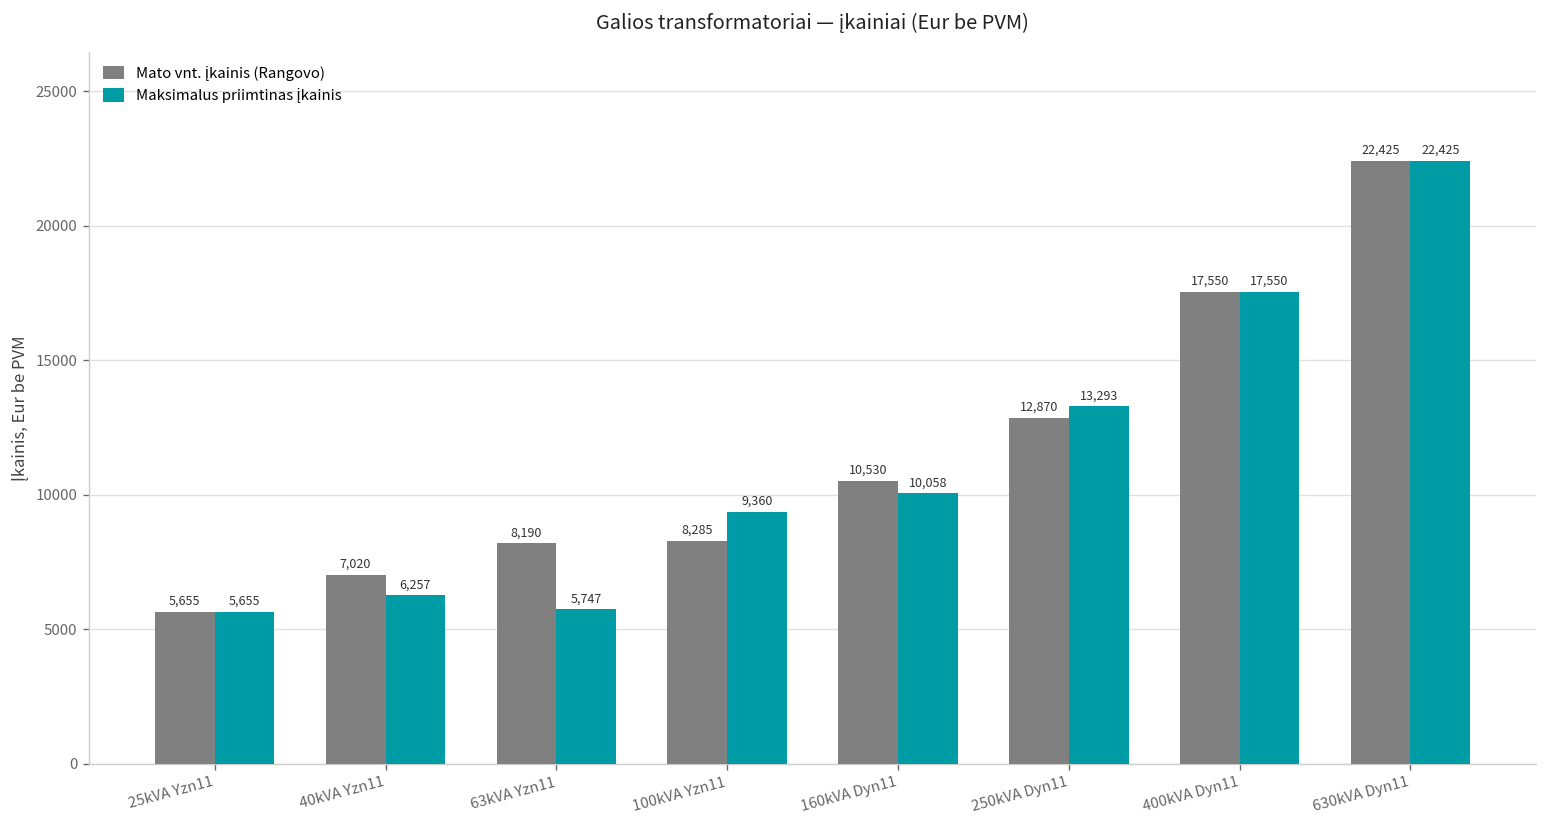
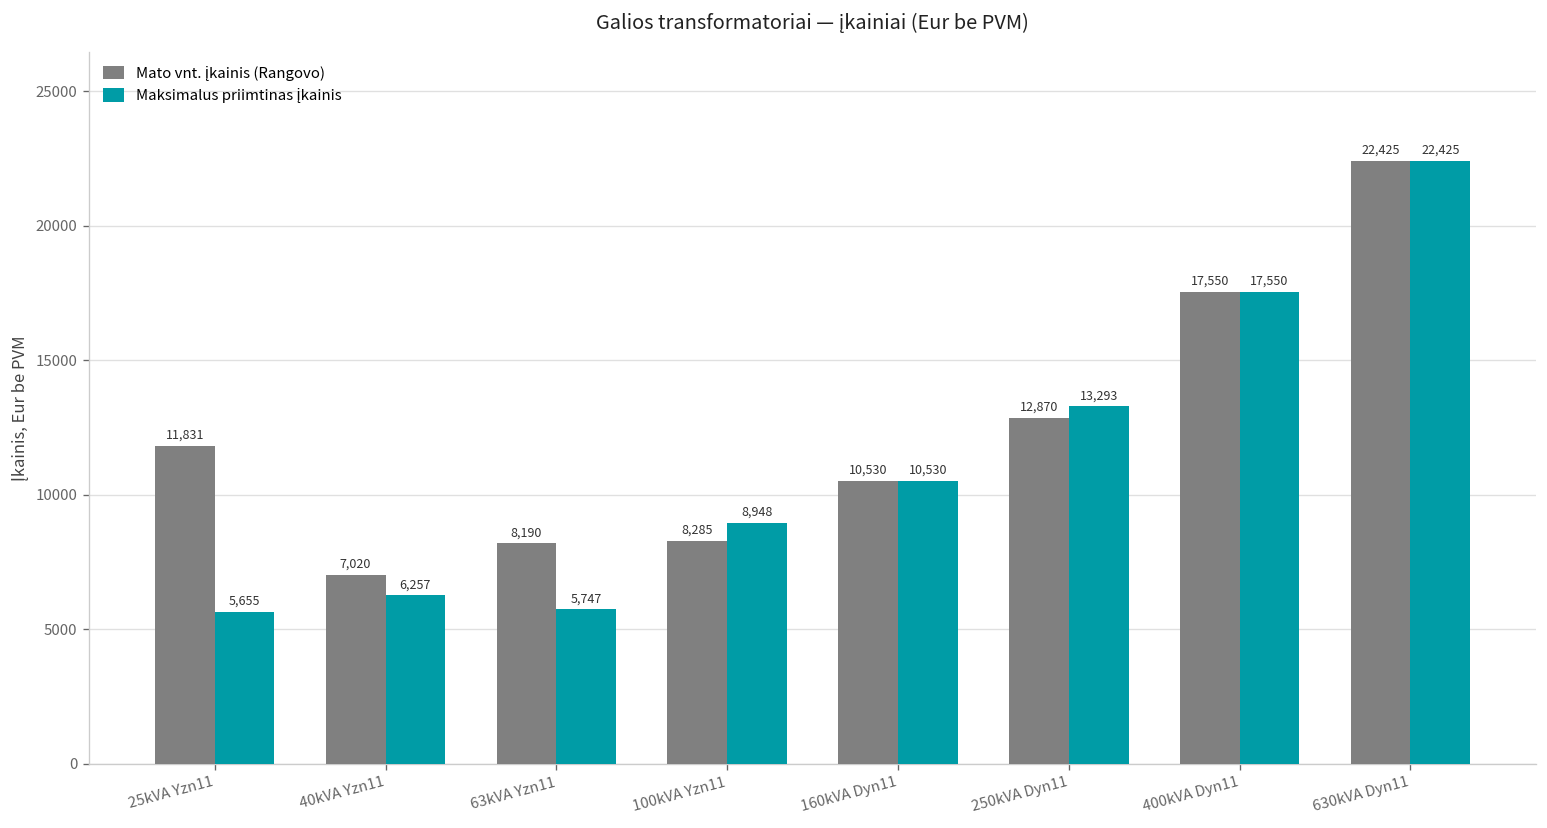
  {
    "Mato vnt. įkainis (Rangovo)": {
-     "25kVA Yzn11": "5,655",
+     "25kVA Yzn11": "11,831",
      "40kVA Yzn11": "7,020",
      "63kVA Yzn11": "8,190",
      "100kVA Yzn11": "8,285",
      "160kVA Dyn11": "10,530",
      "250kVA Dyn11": "12,870",
      "400kVA Dyn11": "17,550",
      "630kVA Dyn11": "22,425"
    },
    "Maksimalus priimtinas įkainis": {
      "25kVA Yzn11": "5,655",
      "40kVA Yzn11": "6,257",
      "63kVA Yzn11": "5,747",
-     "100kVA Yzn11": "9,360",
-     "160kVA Dyn11": "10,058",
+     "100kVA Yzn11": "8,948",
+     "160kVA Dyn11": "10,530",
      "250kVA Dyn11": "13,293",
      "400kVA Dyn11": "17,550",
      "630kVA Dyn11": "22,425"
    }
  }
